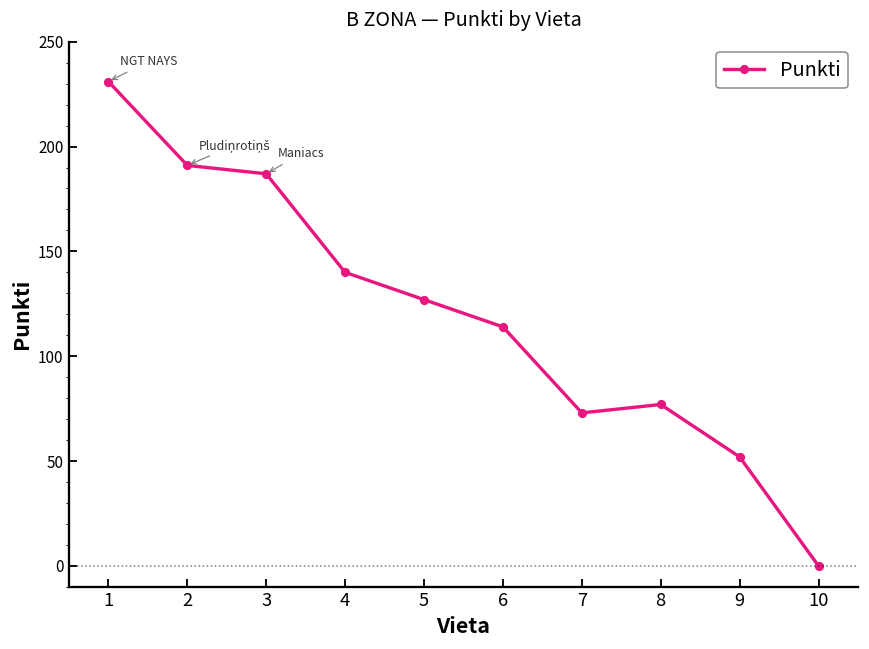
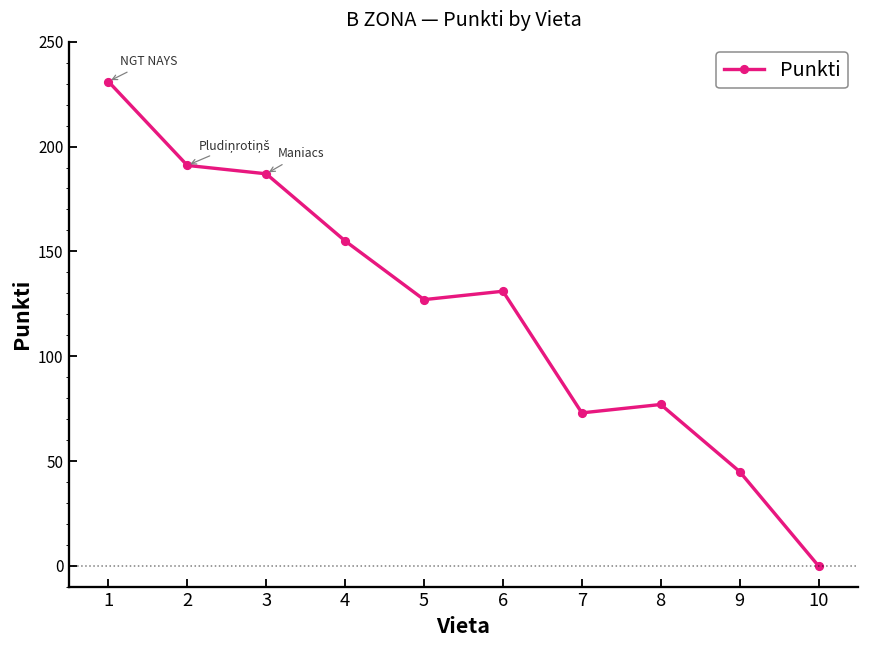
  {
    "1": 231,
    "2": 191,
    "3": 187,
-   "4": 140,
+   "4": 155,
    "5": 127,
-   "6": 114,
+   "6": 131,
    "7": 73,
    "8": 77,
-   "9": 52,
+   "9": 45,
    "10": 0
  }
